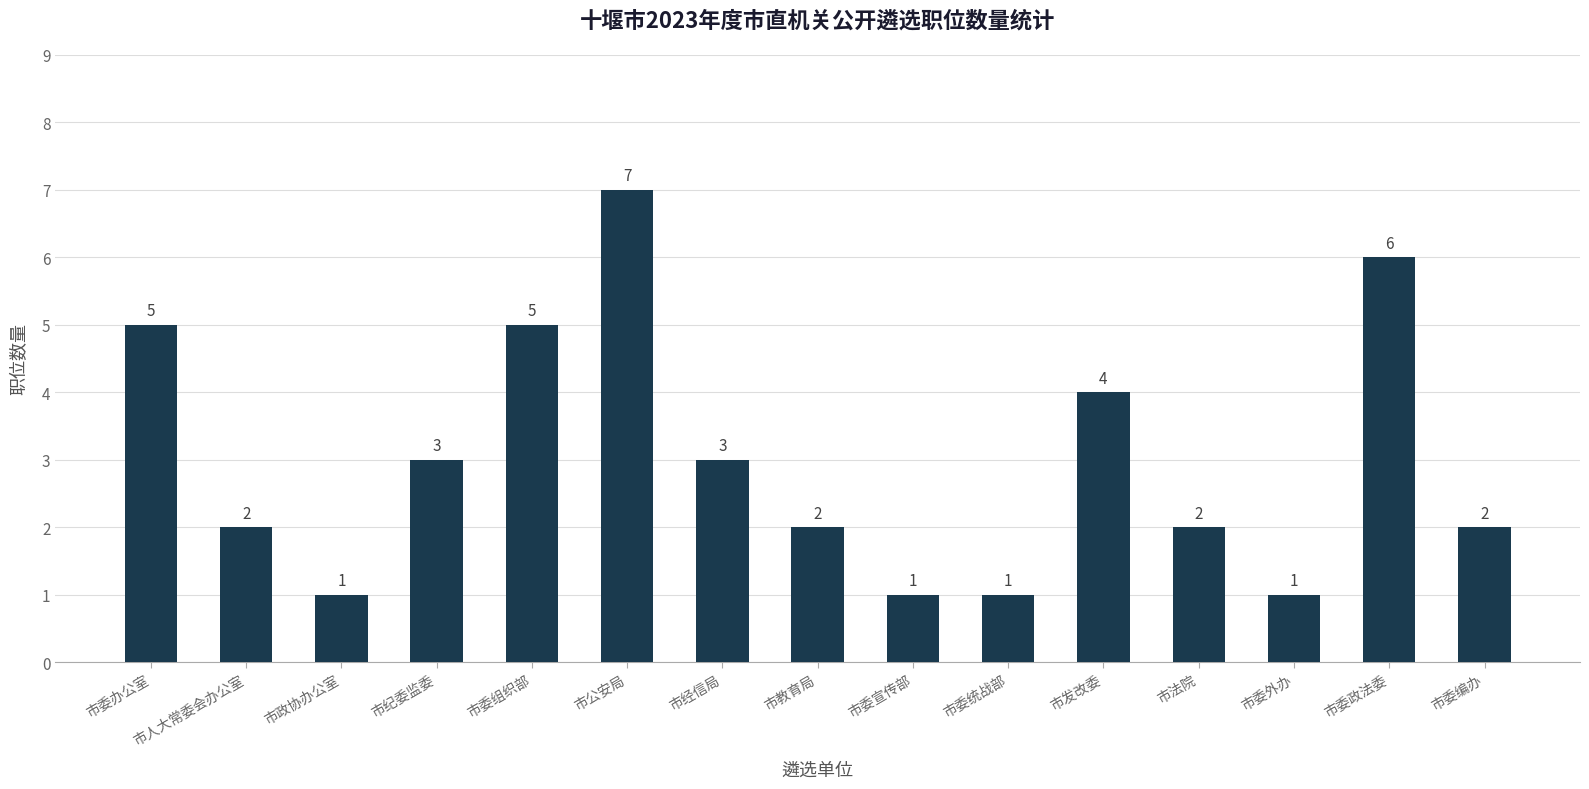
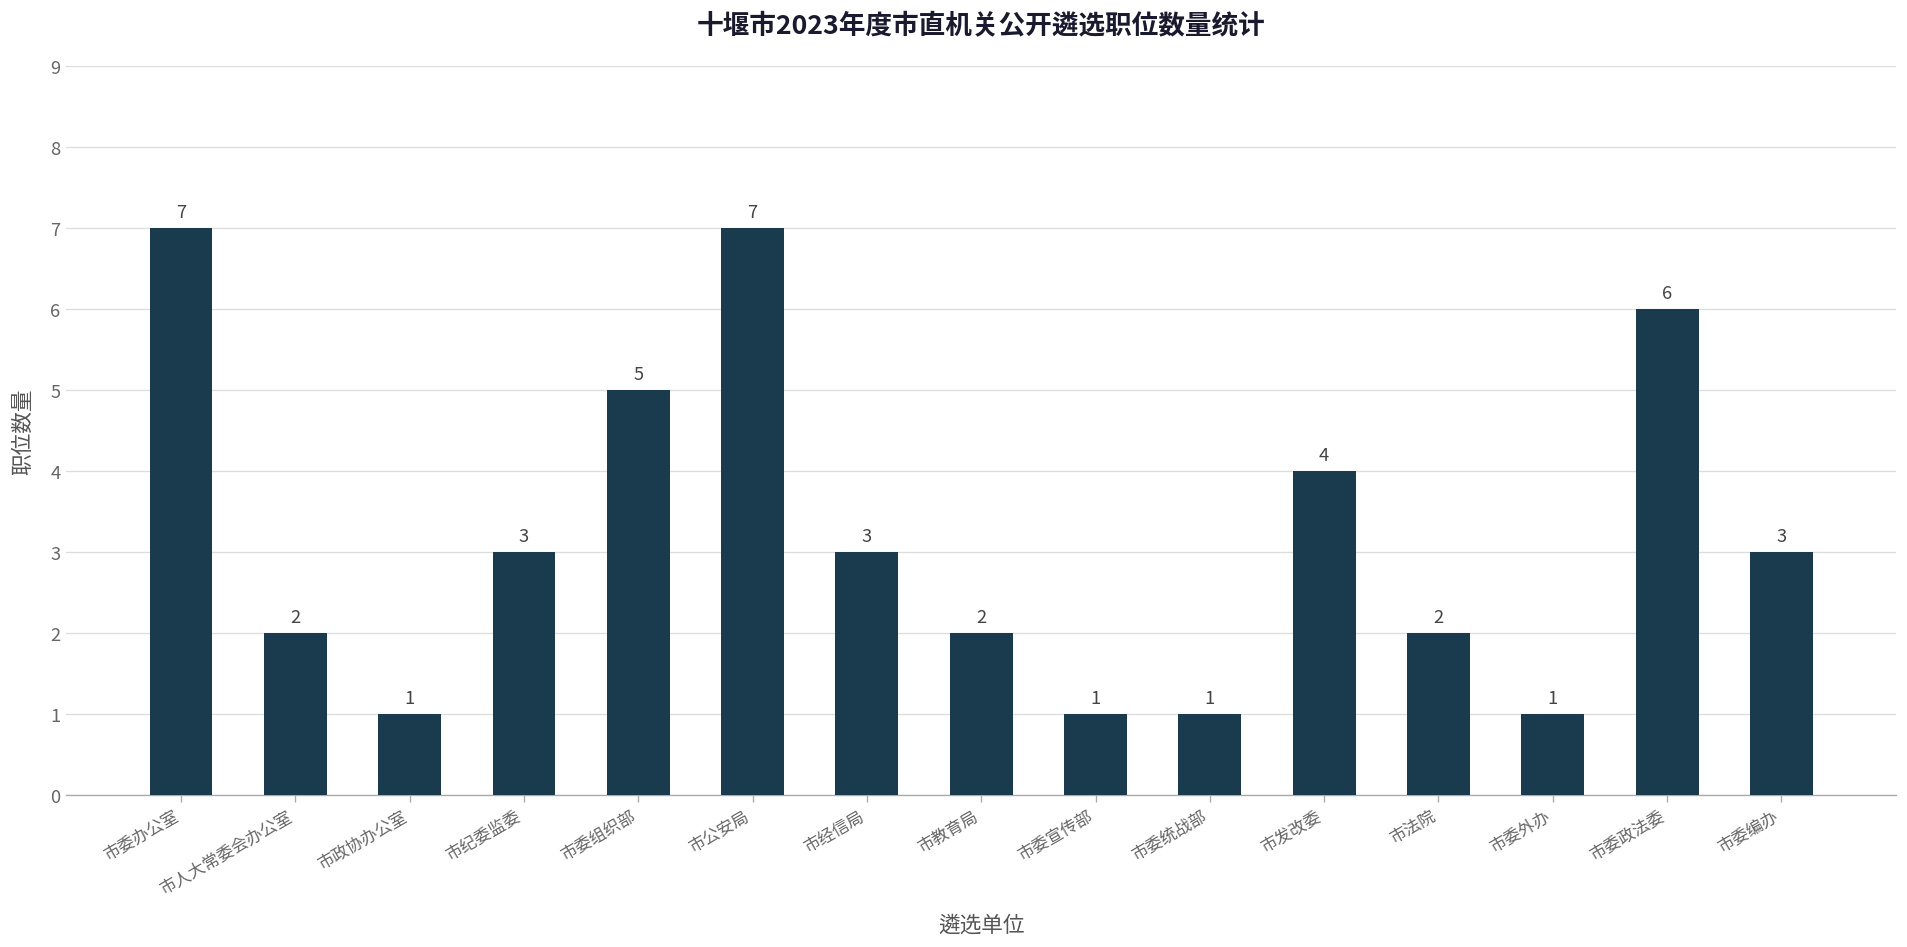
  {
-   "市委办公室": 5,
+   "市委办公室": 7,
    "市人大常委会办公室": 2,
    "市政协办公室": 1,
    "市纪委监委": 3,
    "市委组织部": 5,
    "市公安局": 7,
    "市经信局": 3,
    "市教育局": 2,
    "市委宣传部": 1,
    "市委统战部": 1,
    "市发改委": 4,
    "市法院": 2,
    "市委外办": 1,
    "市委政法委": 6,
-   "市委编办": 2
+   "市委编办": 3
  }
